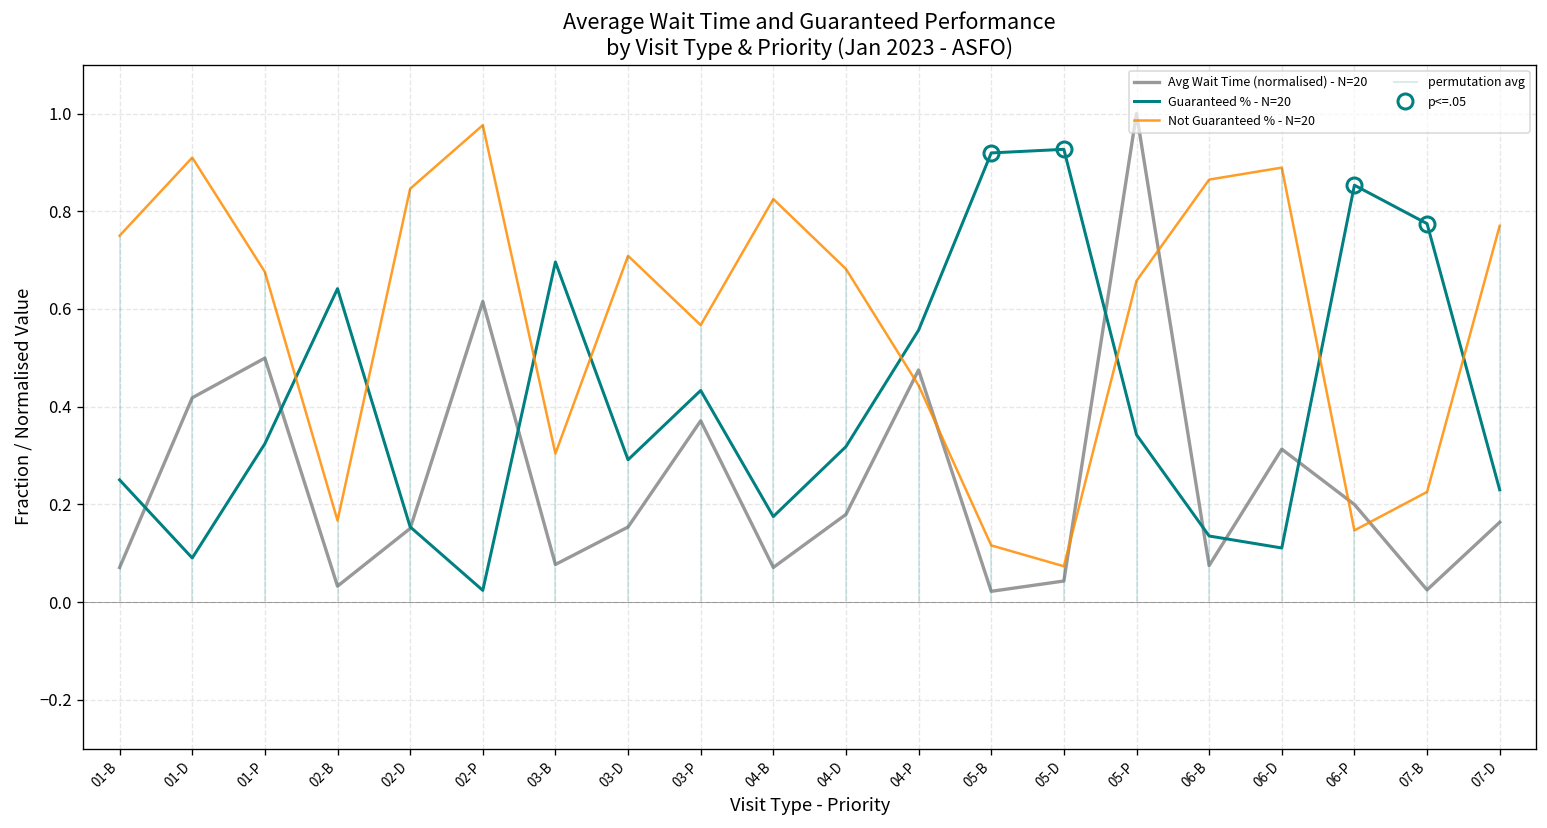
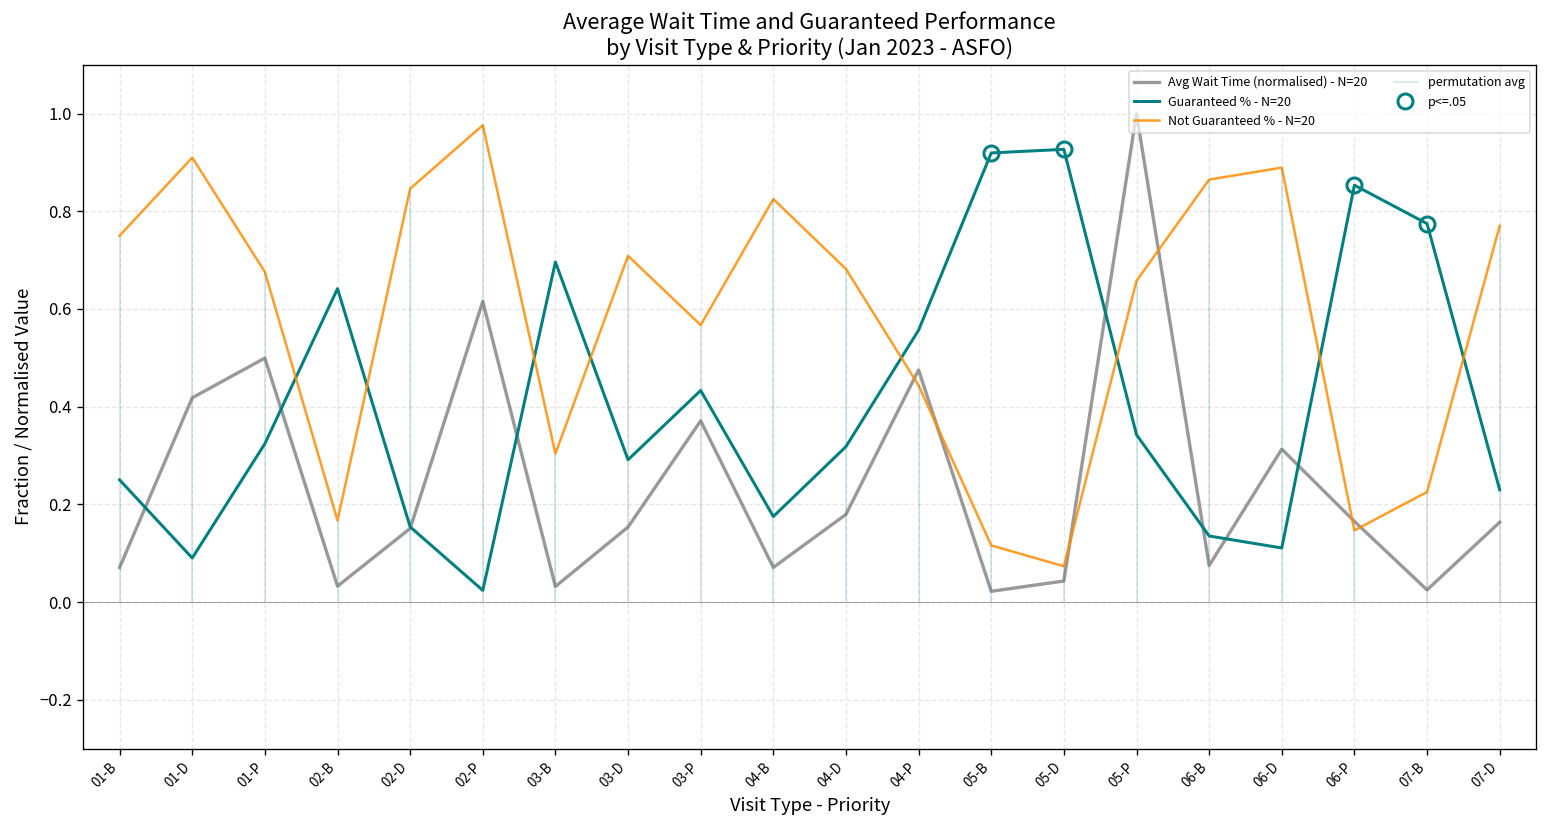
  {
    "Avg Wait Time (normalised) - N=20": {
      "01-B": 0.07,
      "01-D": 0.42,
      "01-P": 0.50,
      "02-B": 0.03,
      "02-P": 0.62,
-     "03-B": 0.08,
+     "03-B": 0.03,
      "03-D": 0.15,
      "03-P": 0.37,
      "04-B": 0.07,
      "04-D": 0.18,
      "04-P": 0.48,
      "05-B": 0.02,
      "05-D": 0.04,
      "06-B": 0.07,
      "06-D": 0.31,
-     "06-P": 0.20,
+     "06-P": 0.17,
      "07-B": 0.02,
      "07-D": 0.16
    },
    "Guaranteed % - N=20": {
      "01-B": 0.25,
      "01-D": 0.09,
      "01-P": 0.32,
      "02-B": 0.64,
      "02-P": 0.02,
      "03-B": 0.70,
      "03-D": 0.29,
      "03-P": 0.43,
      "04-B": 0.18,
      "04-D": 0.32,
      "04-P": 0.56,
      "05-P": 0.34,
      "06-B": 0.14,
      "06-D": 0.11,
      "07-D": 0.23
    }
  }
